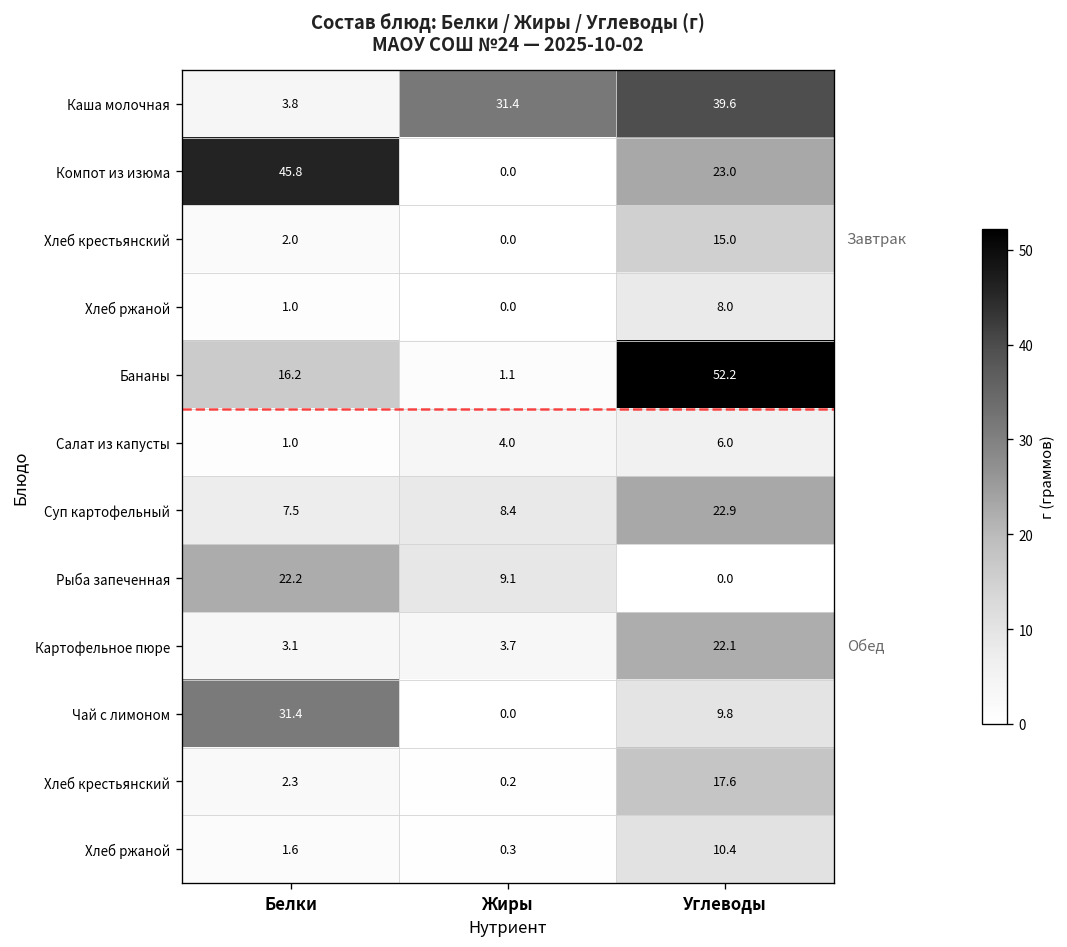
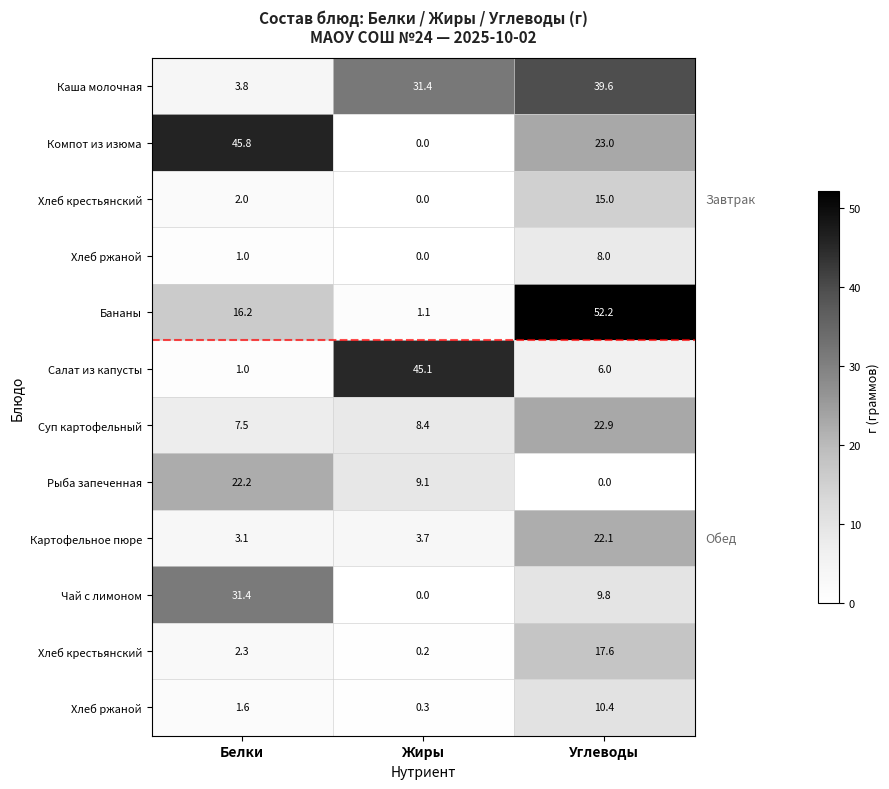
  {
    "Каша молочная": {
      "Белки": 3.8,
      "Жиры": 31.4,
      "Углеводы": 39.6
    },
    "Компот из изюма": {
      "Белки": 45.8,
      "Жиры": 0.0,
      "Углеводы": 23.0
    },
    "Бананы": {
      "Белки": 16.2,
      "Жиры": 1.1,
      "Углеводы": 52.2
    },
    "Салат из капусты": {
      "Белки": 1.0,
-     "Жиры": 4.0,
+     "Жиры": 45.1,
      "Углеводы": 6.0
    },
    "Суп картофельный": {
      "Белки": 7.5,
      "Жиры": 8.4,
      "Углеводы": 22.9
    },
    "Рыба запеченная": {
      "Белки": 22.2,
      "Жиры": 9.1,
      "Углеводы": 0.0
    },
    "Картофельное пюре": {
      "Белки": 3.1,
      "Жиры": 3.7,
      "Углеводы": 22.1
    },
    "Чай с лимоном": {
      "Белки": 31.4,
      "Жиры": 0.0,
      "Углеводы": 9.8
    }
  }
